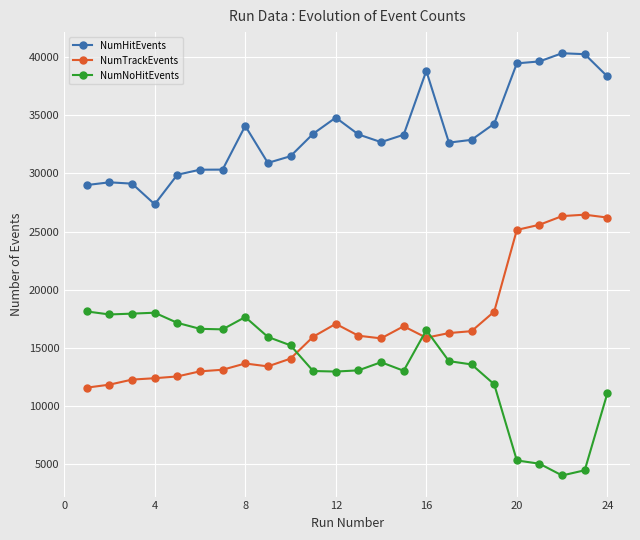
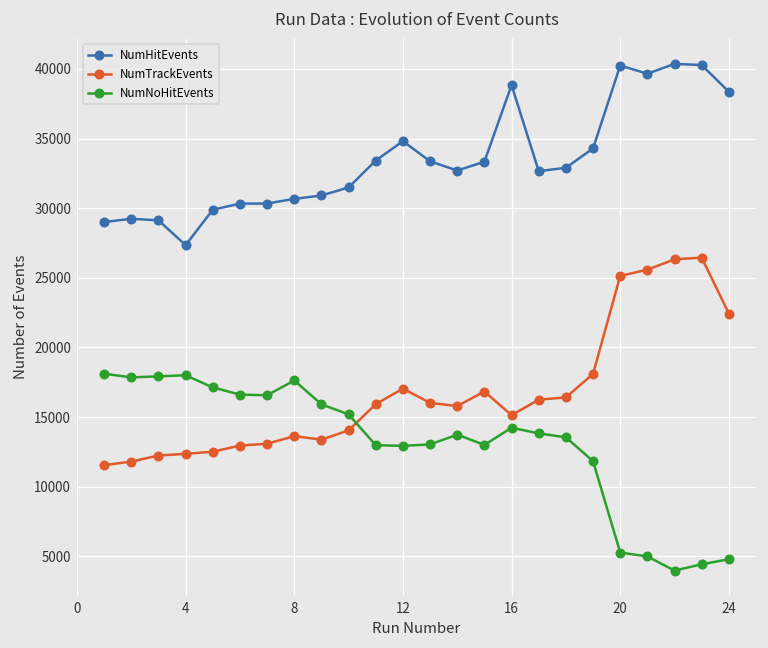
  {
    "NumHitEvents": {
      "4": 27300,
-     "8": 34100,
+     "8": 30700,
      "12": 34800,
      "16": 38800,
-     "20": 39500,
+     "20": 40200,
      "24": 38400
    },
    "NumTrackEvents": {
      "4": 12400,
      "8": 13600,
      "12": 17000,
-     "16": 15900,
+     "16": 15100,
      "20": 25100,
-     "24": 26200
+     "24": 22400
    },
    "NumNoHitEvents": {
      "4": 18000,
      "8": 17600,
      "12": 12900,
-     "16": 16500,
+     "16": 14200,
      "20": 5300,
-     "24": 11100
+     "24": 4800
    }
  }
